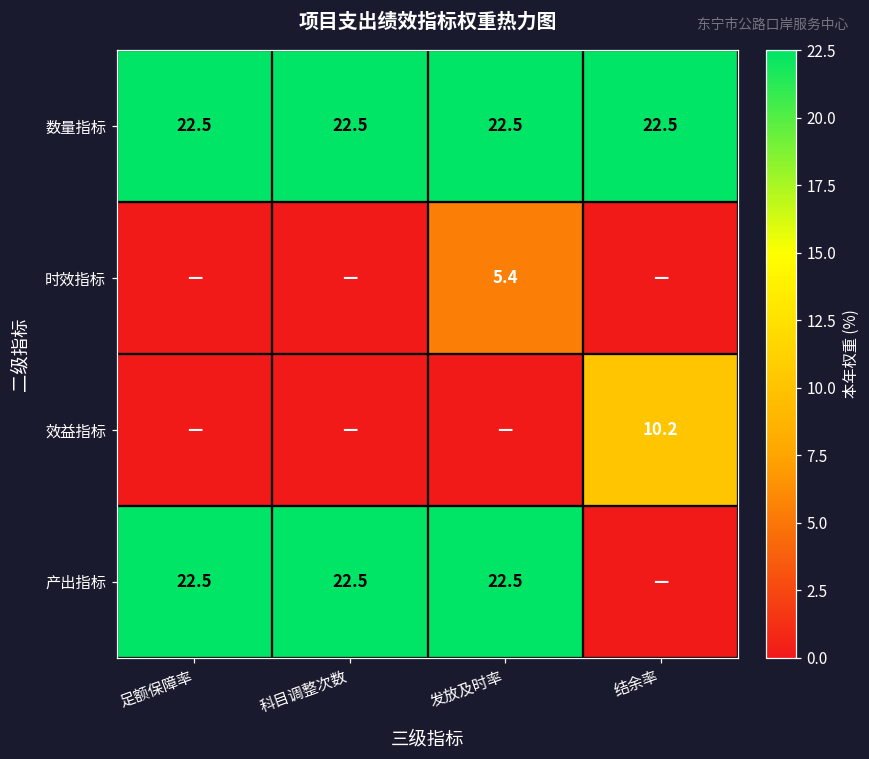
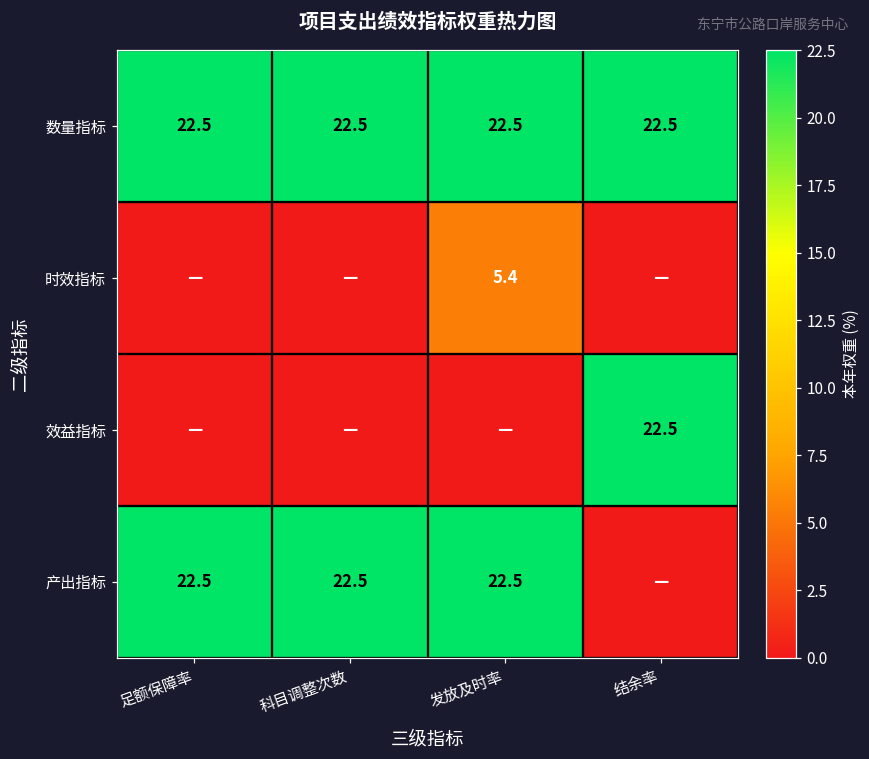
  {
    "数量指标": {
      "足额保障率": 22.5,
      "科目调整次数": 22.5,
      "发放及时率": 22.5,
      "结余率": 22.5
    },
    "时效指标": {
      "发放及时率": 5.4
    },
    "效益指标": {
-     "结余率": 10.2
+     "结余率": 22.5
    },
    "产出指标": {
      "足额保障率": 22.5,
      "科目调整次数": 22.5,
      "发放及时率": 22.5
    }
  }
